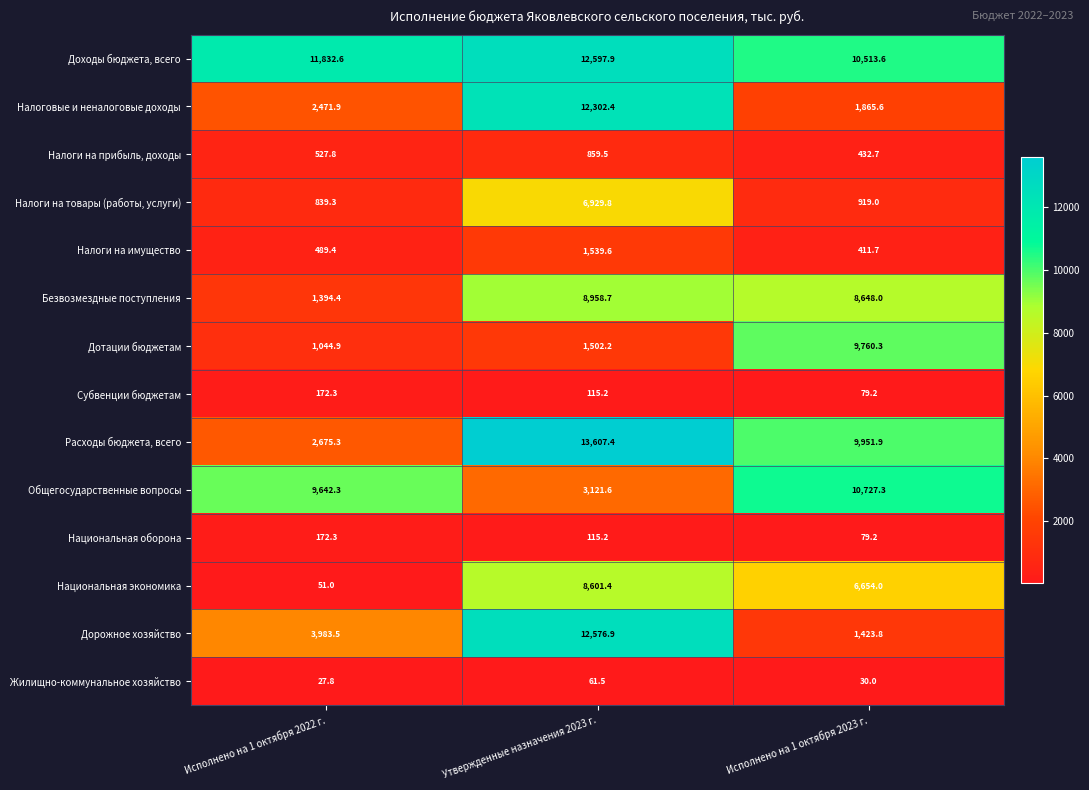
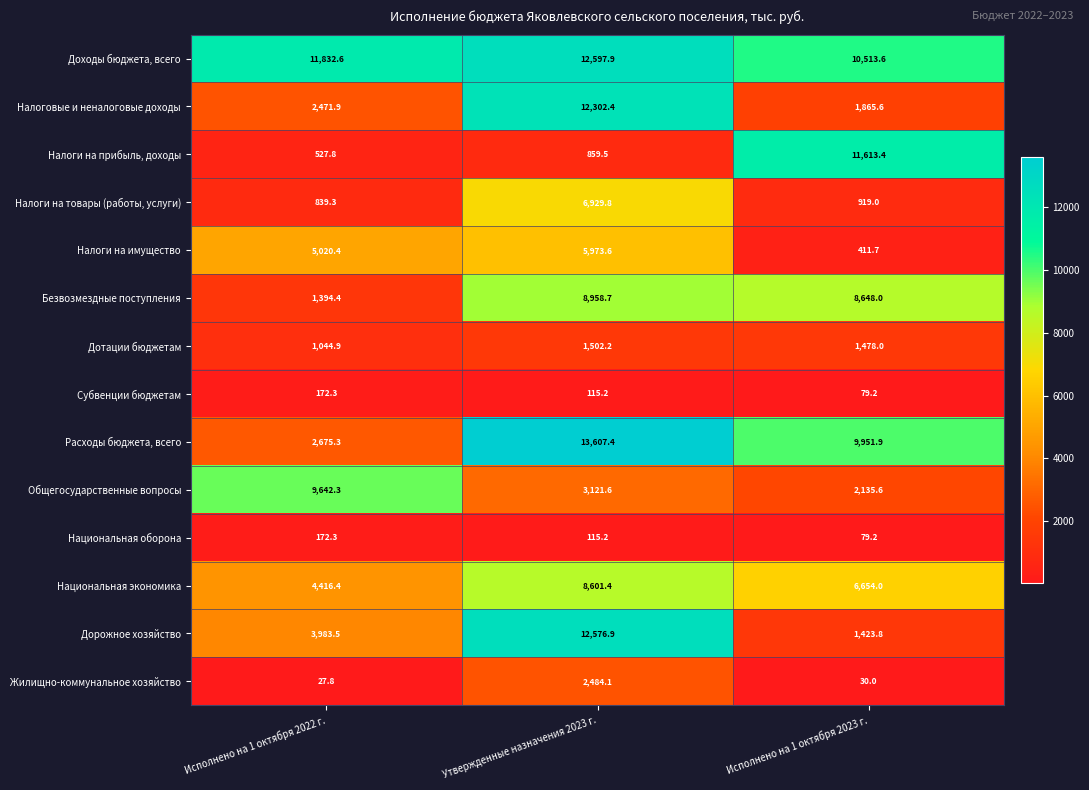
  {
    "Доходы бюджета, всего": {
      "Исполнено на 1 октября 2022 г.": "11,832.6",
      "Утвержденные назначения 2023 г.": "12,597.9",
      "Исполнено на 1 октября 2023 г.": "10,513.6"
    },
    "Налоговые и неналоговые доходы": {
      "Исполнено на 1 октября 2022 г.": "2,471.9",
      "Утвержденные назначения 2023 г.": "12,302.4",
      "Исполнено на 1 октября 2023 г.": "1,865.6"
    },
    "Налоги на прибыль, доходы": {
      "Исполнено на 1 октября 2022 г.": "527.8",
      "Утвержденные назначения 2023 г.": "859.5",
-     "Исполнено на 1 октября 2023 г.": "432.7"
+     "Исполнено на 1 октября 2023 г.": "11,613.4"
    },
    "Налоги на товары (работы, услуги)": {
      "Исполнено на 1 октября 2022 г.": "839.3",
      "Утвержденные назначения 2023 г.": "6,929.8",
      "Исполнено на 1 октября 2023 г.": "919.0"
    },
    "Налоги на имущество": {
-     "Исполнено на 1 октября 2022 г.": "489.4",
-     "Утвержденные назначения 2023 г.": "1,539.6",
+     "Исполнено на 1 октября 2022 г.": "5,020.4",
+     "Утвержденные назначения 2023 г.": "5,973.6",
      "Исполнено на 1 октября 2023 г.": "411.7"
    },
    "Безвозмездные поступления": {
      "Исполнено на 1 октября 2022 г.": "1,394.4",
      "Утвержденные назначения 2023 г.": "8,958.7",
      "Исполнено на 1 октября 2023 г.": "8,648.0"
    },
    "Дотации бюджетам": {
      "Исполнено на 1 октября 2022 г.": "1,044.9",
      "Утвержденные назначения 2023 г.": "1,502.2",
-     "Исполнено на 1 октября 2023 г.": "9,760.3"
+     "Исполнено на 1 октября 2023 г.": "1,478.0"
    },
    "Субвенции бюджетам": {
      "Исполнено на 1 октября 2022 г.": "172.3",
      "Утвержденные назначения 2023 г.": "115.2",
      "Исполнено на 1 октября 2023 г.": "79.2"
    },
    "Расходы бюджета, всего": {
      "Исполнено на 1 октября 2022 г.": "2,675.3",
      "Утвержденные назначения 2023 г.": "13,607.4",
      "Исполнено на 1 октября 2023 г.": "9,951.9"
    },
    "Общегосударственные вопросы": {
      "Исполнено на 1 октября 2022 г.": "9,642.3",
      "Утвержденные назначения 2023 г.": "3,121.6",
-     "Исполнено на 1 октября 2023 г.": "10,727.3"
+     "Исполнено на 1 октября 2023 г.": "2,135.6"
    },
    "Национальная оборона": {
      "Исполнено на 1 октября 2022 г.": "172.3",
      "Утвержденные назначения 2023 г.": "115.2",
      "Исполнено на 1 октября 2023 г.": "79.2"
    },
    "Национальная экономика": {
-     "Исполнено на 1 октября 2022 г.": "51.0",
+     "Исполнено на 1 октября 2022 г.": "4,416.4",
      "Утвержденные назначения 2023 г.": "8,601.4",
      "Исполнено на 1 октября 2023 г.": "6,654.0"
    },
    "Дорожное хозяйство": {
      "Исполнено на 1 октября 2022 г.": "3,983.5",
      "Утвержденные назначения 2023 г.": "12,576.9",
      "Исполнено на 1 октября 2023 г.": "1,423.8"
    },
    "Жилищно-коммунальное хозяйство": {
      "Исполнено на 1 октября 2022 г.": "27.8",
-     "Утвержденные назначения 2023 г.": "61.5",
+     "Утвержденные назначения 2023 г.": "2,484.1",
      "Исполнено на 1 октября 2023 г.": "30.0"
    }
  }
